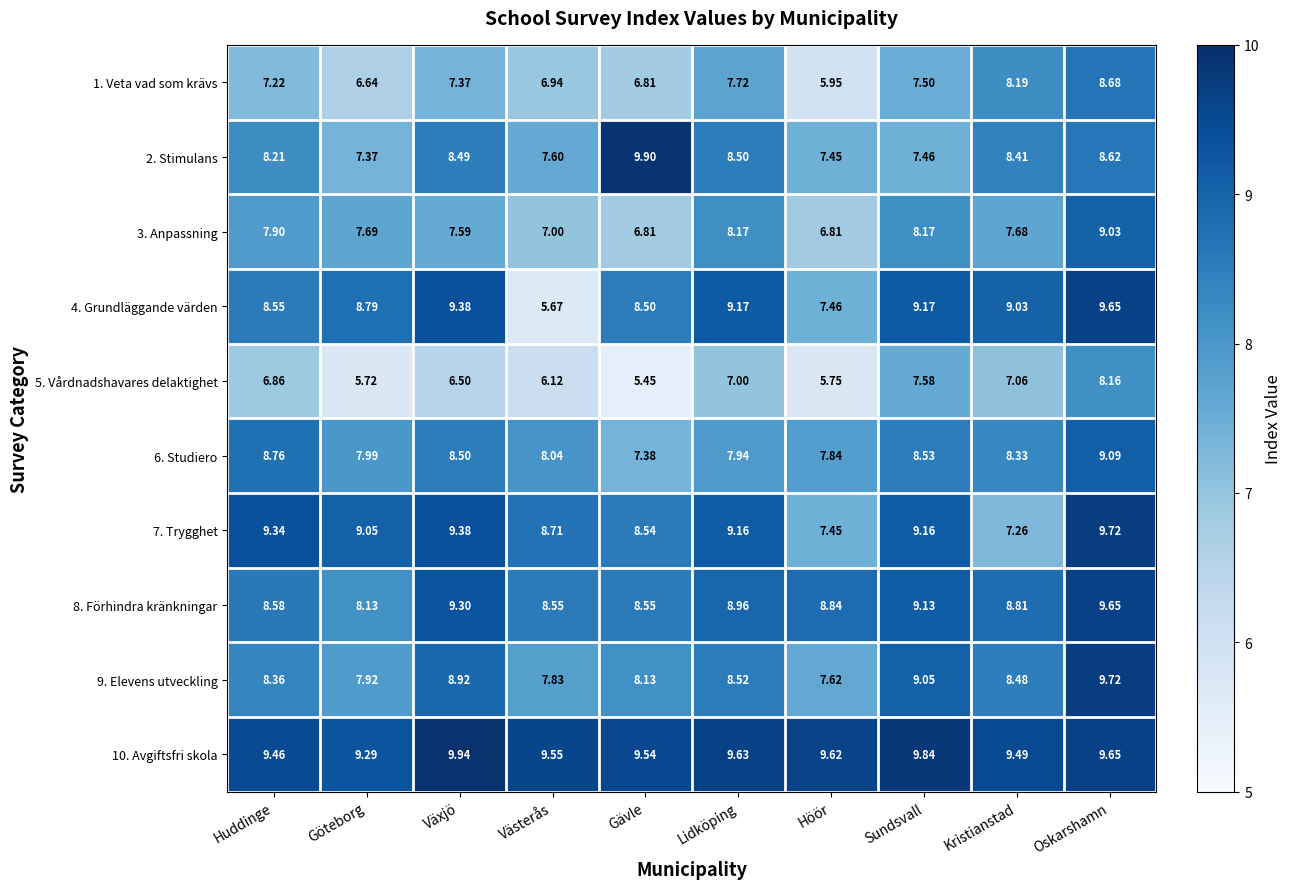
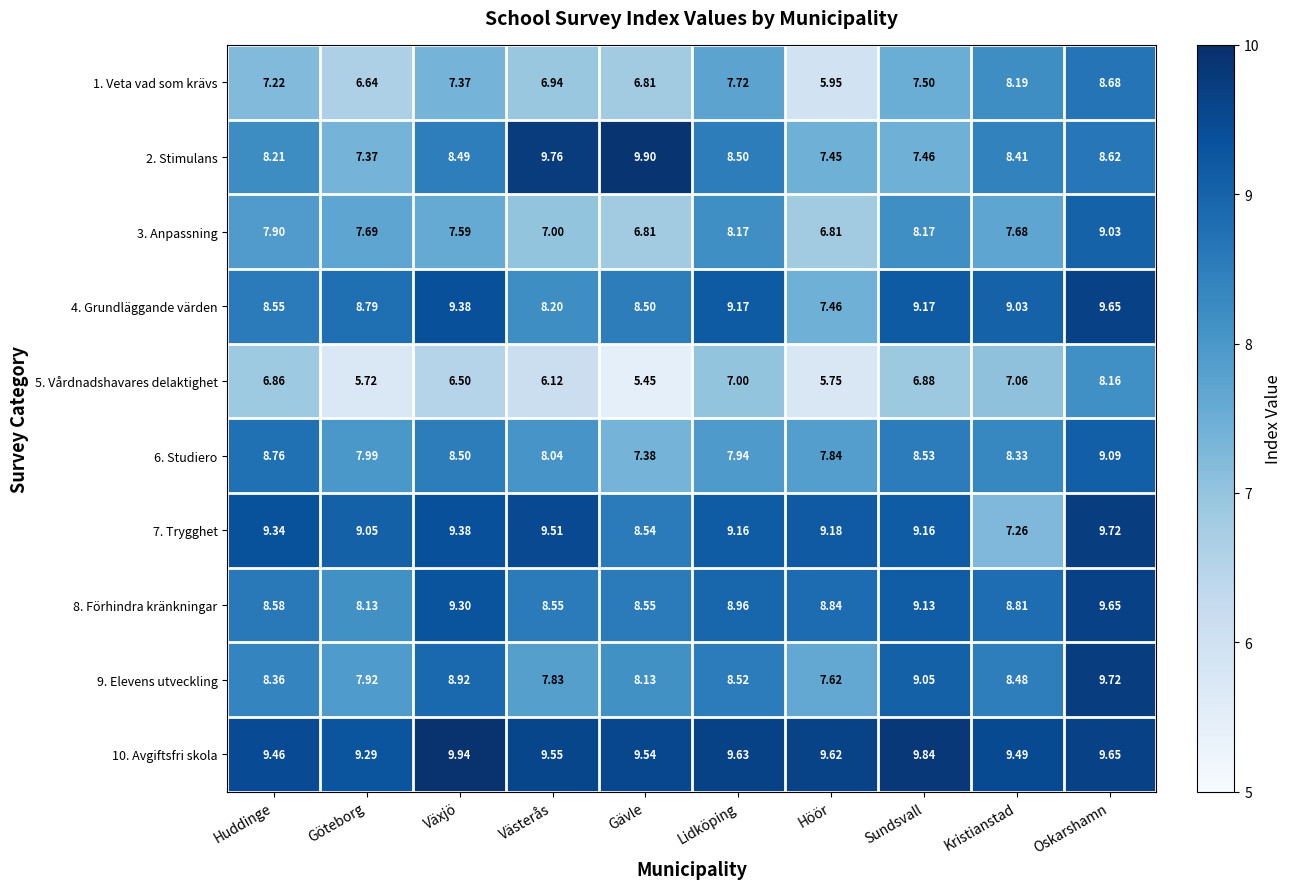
  {
    "1. Veta vad som krävs": {
      "Huddinge": 7.22,
      "Göteborg": 6.64,
      "Växjö": 7.37,
      "Västerås": 6.94,
      "Gävle": 6.81,
      "Lidköping": 7.72,
      "Höör": 5.95,
      "Sundsvall": 7.50,
      "Kristianstad": 8.19,
      "Oskarshamn": 8.68
    },
    "2. Stimulans": {
      "Huddinge": 8.21,
      "Göteborg": 7.37,
      "Växjö": 8.49,
-     "Västerås": 7.60,
+     "Västerås": 9.76,
      "Gävle": 9.90,
      "Lidköping": 8.50,
      "Höör": 7.45,
      "Sundsvall": 7.46,
      "Kristianstad": 8.41,
      "Oskarshamn": 8.62
    },
    "3. Anpassning": {
      "Huddinge": 7.90,
      "Göteborg": 7.69,
      "Växjö": 7.59,
      "Västerås": 7.00,
      "Gävle": 6.81,
      "Lidköping": 8.17,
      "Höör": 6.81,
      "Sundsvall": 8.17,
      "Kristianstad": 7.68,
      "Oskarshamn": 9.03
    },
    "4. Grundläggande värden": {
      "Huddinge": 8.55,
      "Göteborg": 8.79,
      "Växjö": 9.38,
-     "Västerås": 5.67,
+     "Västerås": 8.20,
      "Gävle": 8.50,
      "Lidköping": 9.17,
      "Höör": 7.46,
      "Sundsvall": 9.17,
      "Kristianstad": 9.03,
      "Oskarshamn": 9.65
    },
    "5. Vårdnadshavares delaktighet": {
      "Huddinge": 6.86,
      "Göteborg": 5.72,
      "Växjö": 6.50,
      "Västerås": 6.12,
      "Gävle": 5.45,
      "Lidköping": 7.00,
      "Höör": 5.75,
-     "Sundsvall": 7.58,
+     "Sundsvall": 6.88,
      "Kristianstad": 7.06,
      "Oskarshamn": 8.16
    },
    "6. Studiero": {
      "Huddinge": 8.76,
      "Göteborg": 7.99,
      "Växjö": 8.50,
      "Västerås": 8.04,
      "Gävle": 7.38,
      "Lidköping": 7.94,
      "Höör": 7.84,
      "Sundsvall": 8.53,
      "Kristianstad": 8.33,
      "Oskarshamn": 9.09
    },
    "7. Trygghet": {
      "Huddinge": 9.34,
      "Göteborg": 9.05,
      "Växjö": 9.38,
-     "Västerås": 8.71,
+     "Västerås": 9.51,
      "Gävle": 8.54,
      "Lidköping": 9.16,
-     "Höör": 7.45,
+     "Höör": 9.18,
      "Sundsvall": 9.16,
      "Kristianstad": 7.26,
      "Oskarshamn": 9.72
    },
    "8. Förhindra kränkningar": {
      "Huddinge": 8.58,
      "Göteborg": 8.13,
      "Växjö": 9.30,
      "Västerås": 8.55,
      "Gävle": 8.55,
      "Lidköping": 8.96,
      "Höör": 8.84,
      "Sundsvall": 9.13,
      "Kristianstad": 8.81,
      "Oskarshamn": 9.65
    },
    "9. Elevens utveckling": {
      "Huddinge": 8.36,
      "Göteborg": 7.92,
      "Växjö": 8.92,
      "Västerås": 7.83,
      "Gävle": 8.13,
      "Lidköping": 8.52,
      "Höör": 7.62,
      "Sundsvall": 9.05,
      "Kristianstad": 8.48,
      "Oskarshamn": 9.72
    },
    "10. Avgiftsfri skola": {
      "Huddinge": 9.46,
      "Göteborg": 9.29,
      "Växjö": 9.94,
      "Västerås": 9.55,
      "Gävle": 9.54,
      "Lidköping": 9.63,
      "Höör": 9.62,
      "Sundsvall": 9.84,
      "Kristianstad": 9.49,
      "Oskarshamn": 9.65
    }
  }
